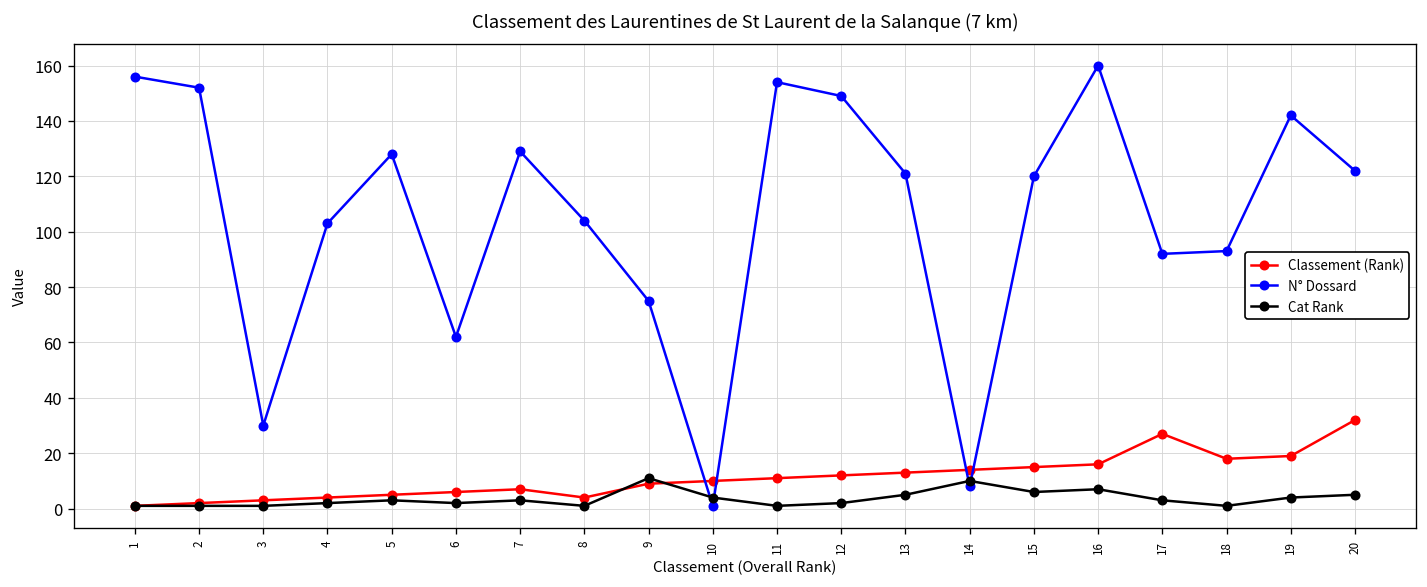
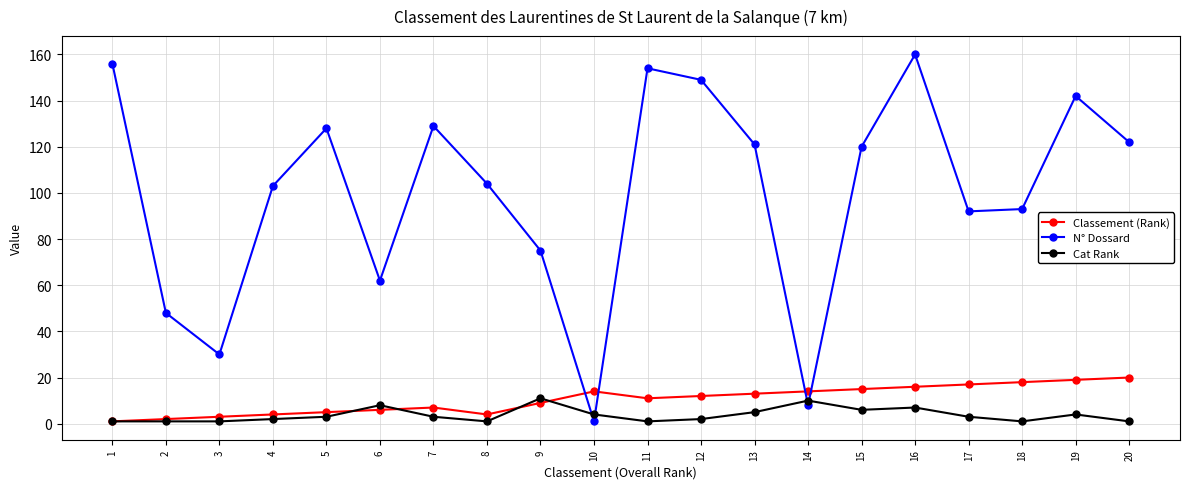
  {
    "Classement (Rank)": {
      "3": 3,
      "4": 4,
      "5": 5,
      "6": 6,
      "7": 7,
      "8": 4,
      "9": 9,
-     "10": 10,
+     "10": 14,
      "11": 11,
      "12": 12,
      "13": 13,
      "14": 14,
      "15": 15,
      "16": 16,
-     "17": 27,
+     "17": 17,
      "18": 18,
      "19": 19,
-     "20": 32
+     "20": 20
    },
    "N° Dossard": {
      "1": 156,
-     "2": 152,
+     "2": 48,
      "3": 30,
      "4": 103,
      "5": 128,
      "6": 62,
      "7": 129,
      "8": 104,
      "9": 75,
      "10": 1,
      "11": 154,
      "12": 149,
      "13": 121,
      "14": 8,
      "15": 120,
      "16": 160,
      "17": 92,
      "18": 93,
      "19": 142,
      "20": 122
    },
    "Cat Rank": {
      "3": 1,
      "4": 2,
      "5": 3,
-     "6": 2,
+     "6": 8,
      "7": 3,
      "8": 1,
      "9": 11,
      "10": 4,
      "11": 1,
      "12": 2,
      "13": 5,
      "14": 10,
      "15": 6,
      "16": 7,
      "17": 3,
      "18": 1,
      "19": 4,
-     "20": 5
+     "20": 1
    }
  }
